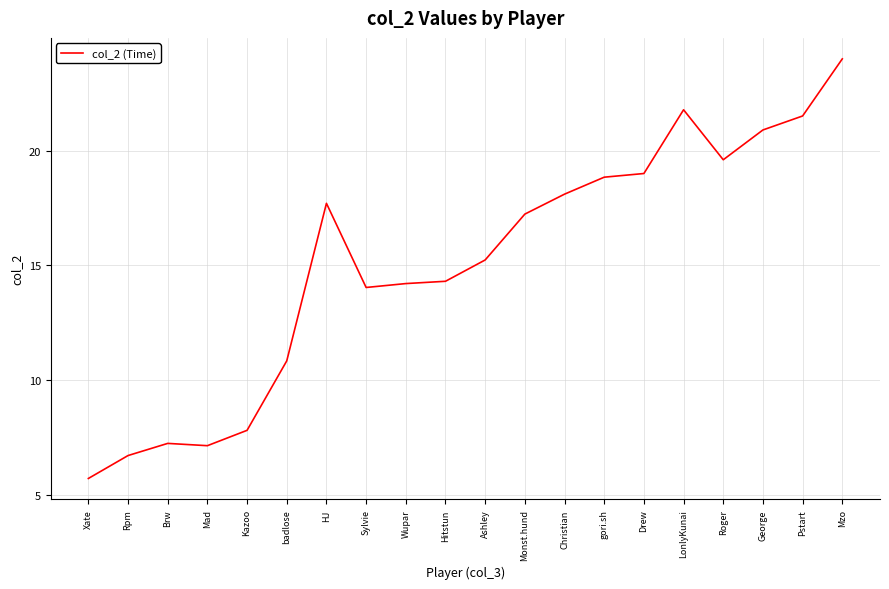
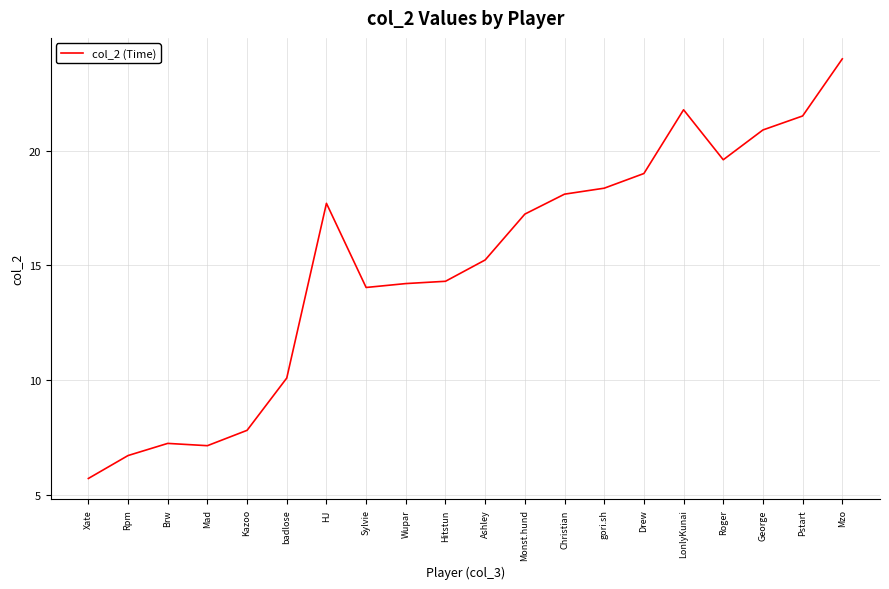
  {
    "Xate": 5.7,
    "Rpm": 6.7,
    "Brw": 7.2,
    "Mad": 7.1,
    "Kazoo": 7.8,
-   "badlose": 10.8,
+   "badlose": 10.1,
    "HJ": 17.7,
    "Sylvie": 14.0,
    "Wupar": 14.2,
    "Hitstun": 14.3,
    "Ashley": 15.2,
    "Monst.hund": 17.2,
    "Christian": 18.1,
-   "gori.sh": 18.8,
+   "gori.sh": 18.4,
    "Drew": 19.0,
    "LonlyKunai": 21.8,
    "Roger": 19.6,
    "George": 20.9,
    "Pstart": 21.5,
    "Mzo": 24.0
  }
